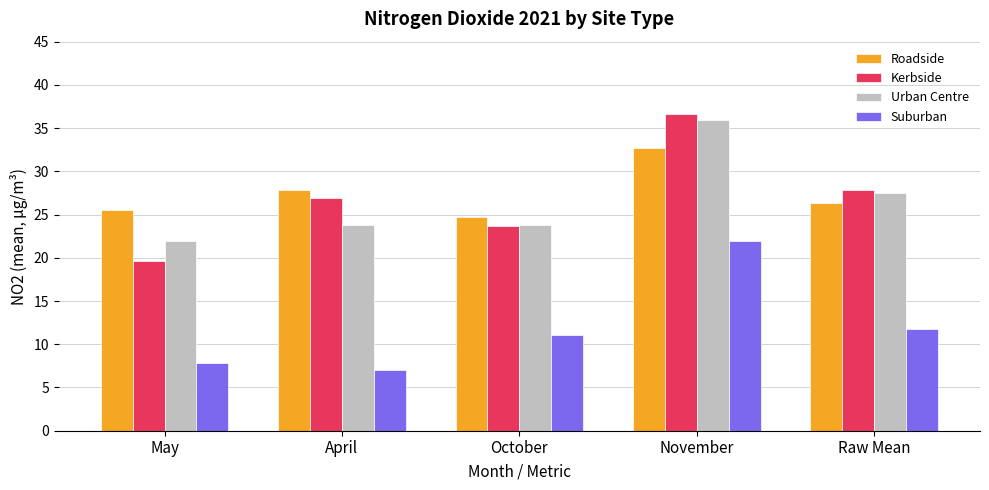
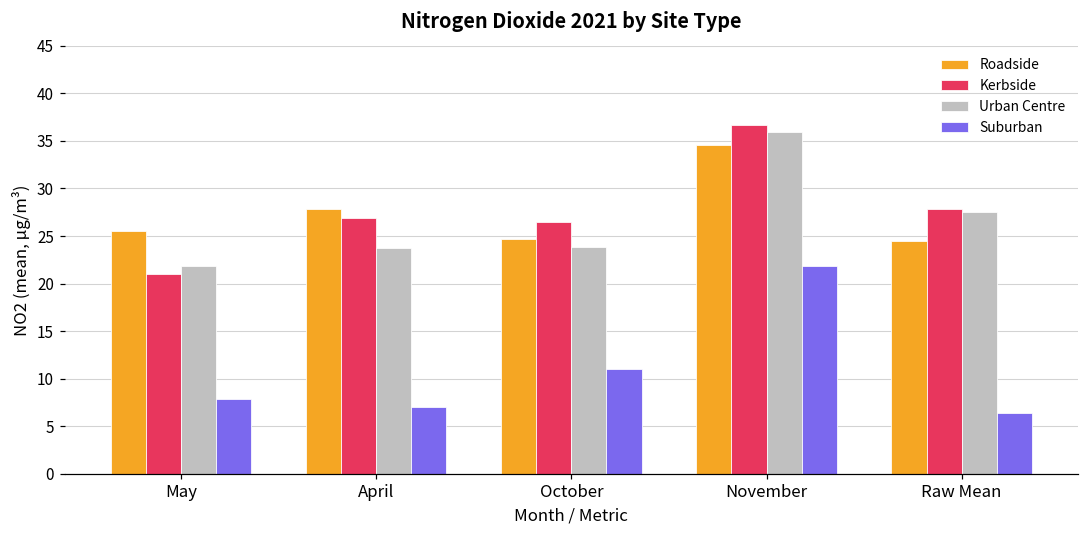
  {
    "Roadside": {
      "May": 26,
      "April": 28,
      "October": 25,
-     "November": 33,
-     "Raw Mean": 26
+     "November": 35,
+     "Raw Mean": 25
    },
    "Kerbside": {
-     "May": 20,
+     "May": 21,
      "April": 27,
-     "October": 24,
+     "October": 26,
      "November": 37,
      "Raw Mean": 28
    },
    "Urban Centre": {
      "May": 22,
      "April": 24,
      "October": 24,
      "November": 36,
      "Raw Mean": 28
    },
    "Suburban": {
      "May": 8,
      "April": 7,
      "October": 11,
      "November": 22,
-     "Raw Mean": 12
+     "Raw Mean": 6
    }
  }
